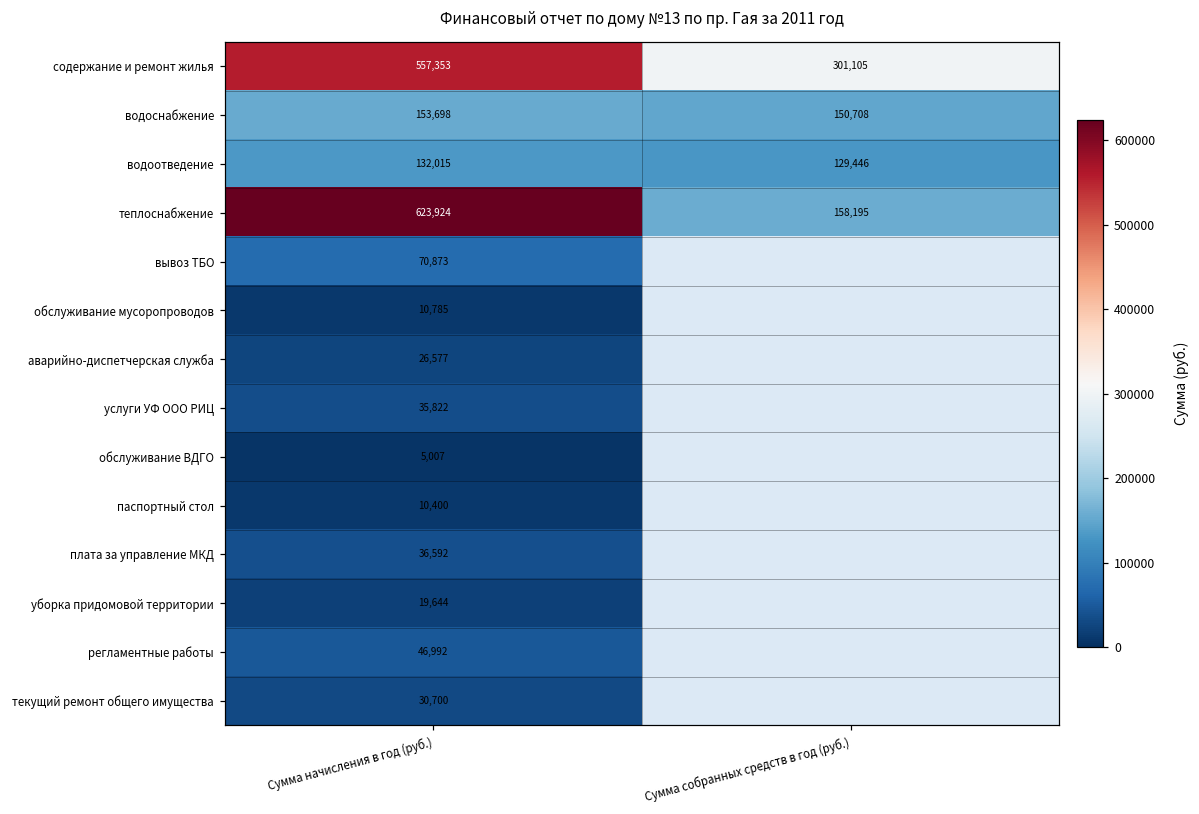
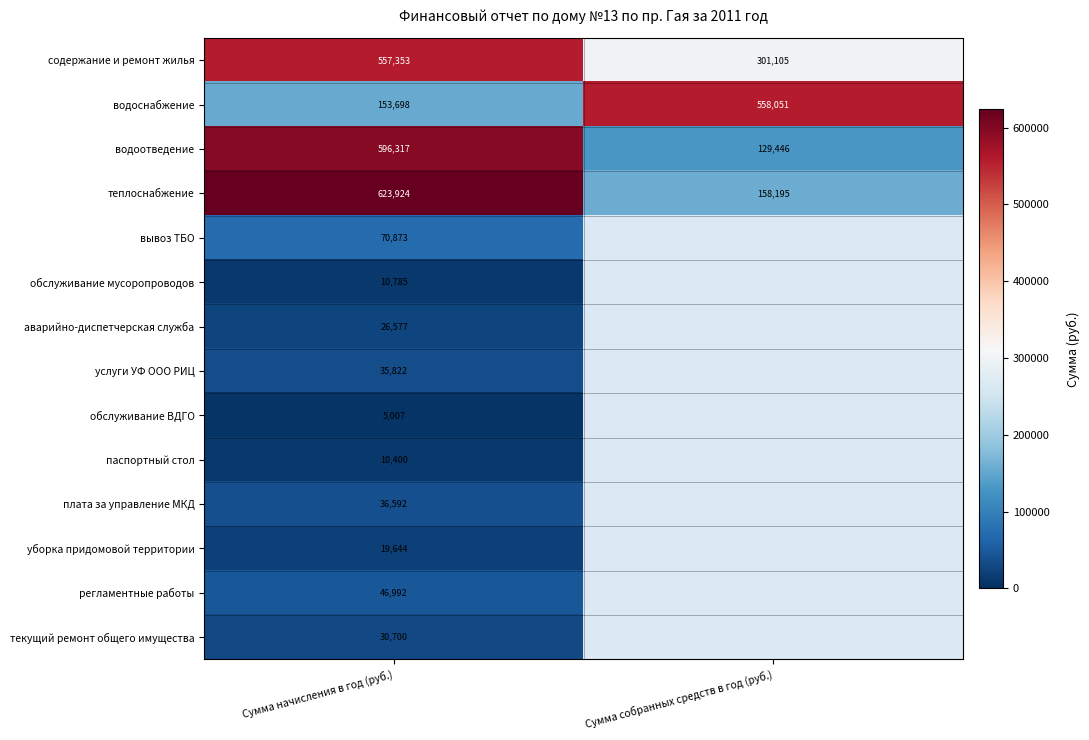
  {
    "содержание и ремонт жилья": {
      "Сумма начисления в год (руб.)": "557,353",
      "Сумма собранных средств в год (руб.)": "301,105"
    },
    "водоснабжение": {
      "Сумма начисления в год (руб.)": "153,698",
-     "Сумма собранных средств в год (руб.)": "150,708"
+     "Сумма собранных средств в год (руб.)": "558,051"
    },
    "водоотведение": {
-     "Сумма начисления в год (руб.)": "132,015",
+     "Сумма начисления в год (руб.)": "596,317",
      "Сумма собранных средств в год (руб.)": "129,446"
    },
    "теплоснабжение": {
      "Сумма начисления в год (руб.)": "623,924",
      "Сумма собранных средств в год (руб.)": "158,195"
    },
    "вывоз ТБО": {
      "Сумма начисления в год (руб.)": "70,873"
    },
    "обслуживание мусоропроводов": {
      "Сумма начисления в год (руб.)": "10,785"
    },
    "аварийно-диспетчерская служба": {
      "Сумма начисления в год (руб.)": "26,577"
    },
    "услуги УФ ООО РИЦ": {
      "Сумма начисления в год (руб.)": "35,822"
    },
    "обслуживание ВДГО": {
      "Сумма начисления в год (руб.)": "5,007"
    },
    "паспортный стол": {
      "Сумма начисления в год (руб.)": "10,400"
    },
    "плата за управление МКД": {
      "Сумма начисления в год (руб.)": "36,592"
    },
    "уборка придомовой территории": {
      "Сумма начисления в год (руб.)": "19,644"
    },
    "регламентные работы": {
      "Сумма начисления в год (руб.)": "46,992"
    },
    "текущий ремонт общего имущества": {
      "Сумма начисления в год (руб.)": "30,700"
    }
  }
